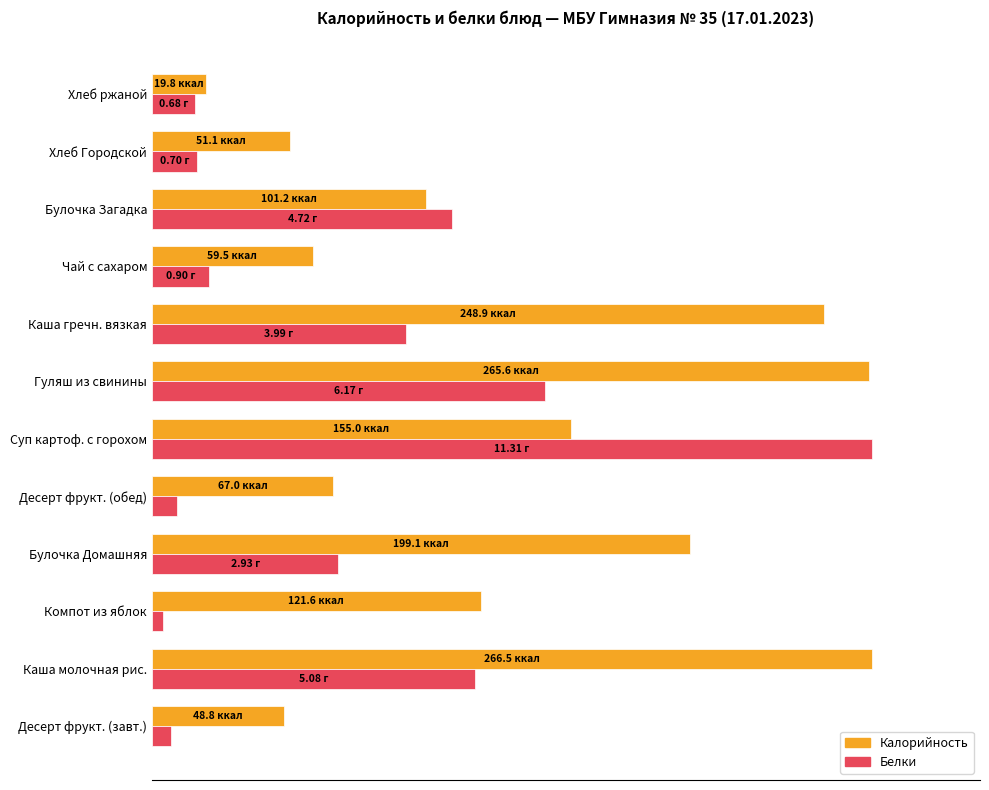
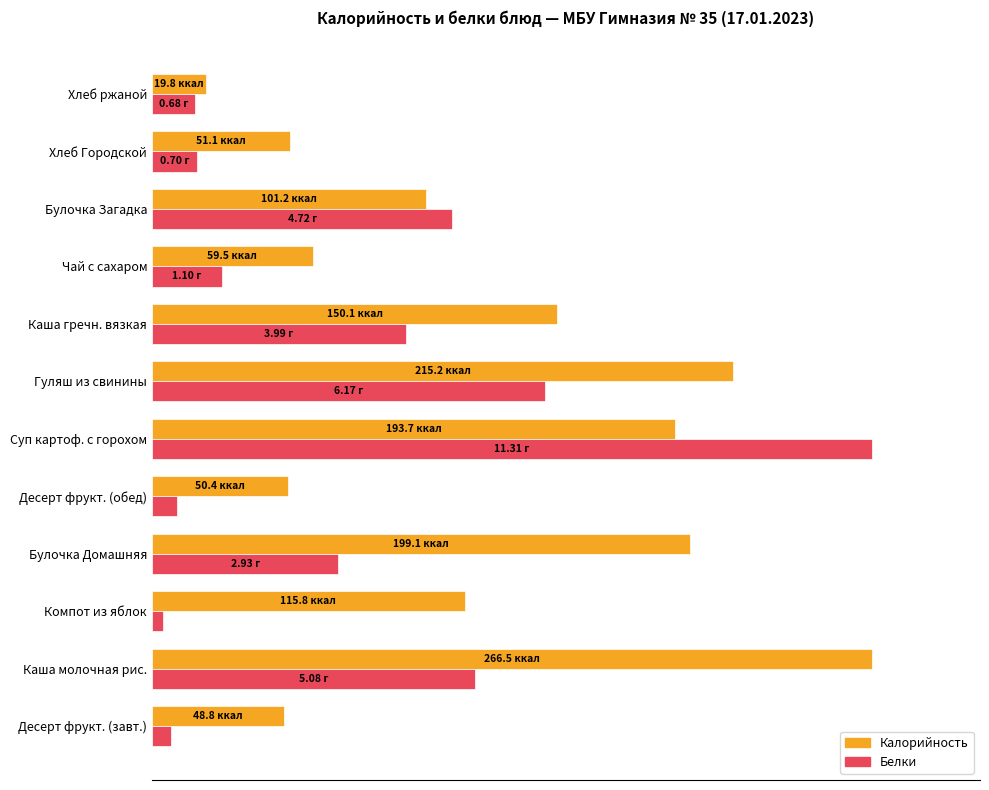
  {
    "Калорийность": {
-     "Каша гречн. вязкая": 248.9,
-     "Гуляш из свинины": 265.6,
-     "Суп картоф. с горохом": 155.0,
-     "Десерт фрукт. (обед)": 67.0,
-     "Компот из яблок": 121.6
+     "Каша гречн. вязкая": 150.1,
+     "Гуляш из свинины": 215.2,
+     "Суп картоф. с горохом": 193.7,
+     "Десерт фрукт. (обед)": 50.4,
+     "Компот из яблок": 115.8
    },
    "Белки": {
-     "Чай с сахаром": 0.90
+     "Чай с сахаром": 1.10
    }
  }
